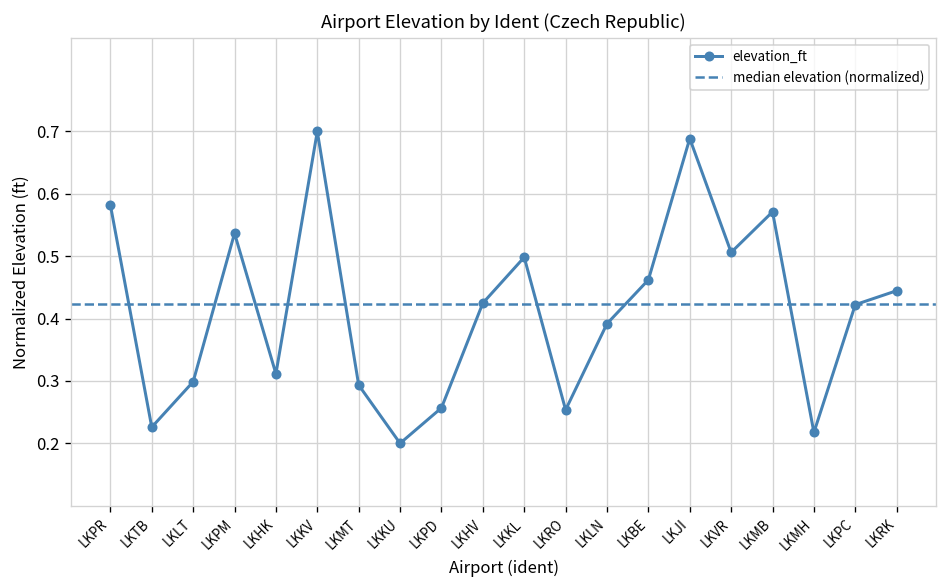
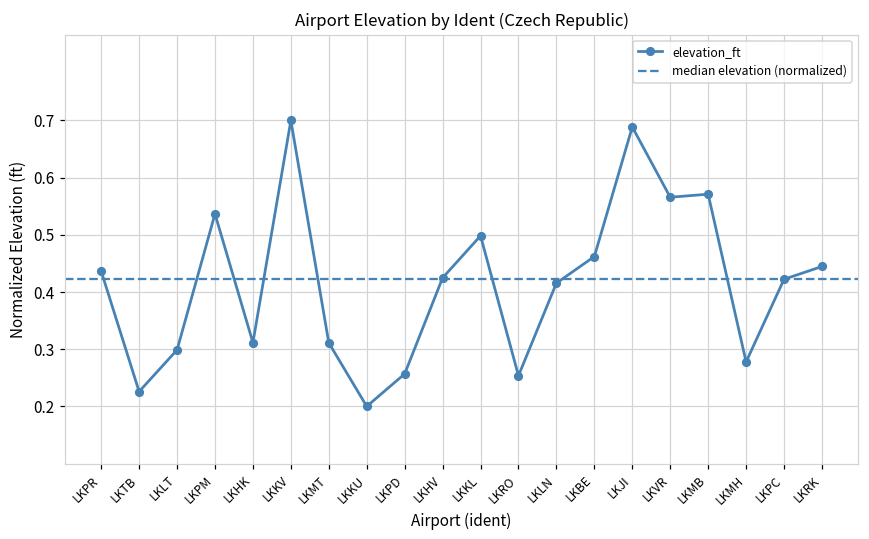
  {
-   "LKPR": 0.58,
+   "LKPR": 0.44,
    "LKTB": 0.23,
    "LKLT": 0.30,
    "LKPM": 0.54,
    "LKHK": 0.31,
    "LKKV": 0.70,
-   "LKMT": 0.29,
+   "LKMT": 0.31,
    "LKKU": 0.20,
    "LKPD": 0.26,
    "LKHV": 0.42,
    "LKKL": 0.50,
    "LKRO": 0.25,
-   "LKLN": 0.39,
+   "LKLN": 0.42,
    "LKBE": 0.46,
    "LKJI": 0.69,
-   "LKVR": 0.51,
+   "LKVR": 0.57,
    "LKMB": 0.57,
-   "LKMH": 0.22,
+   "LKMH": 0.28,
    "LKPC": 0.42,
    "LKRK": 0.44
  }
